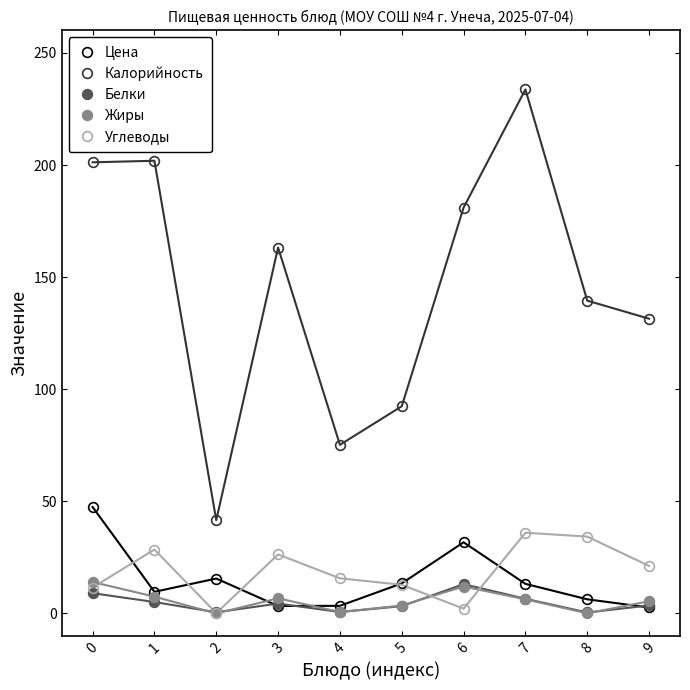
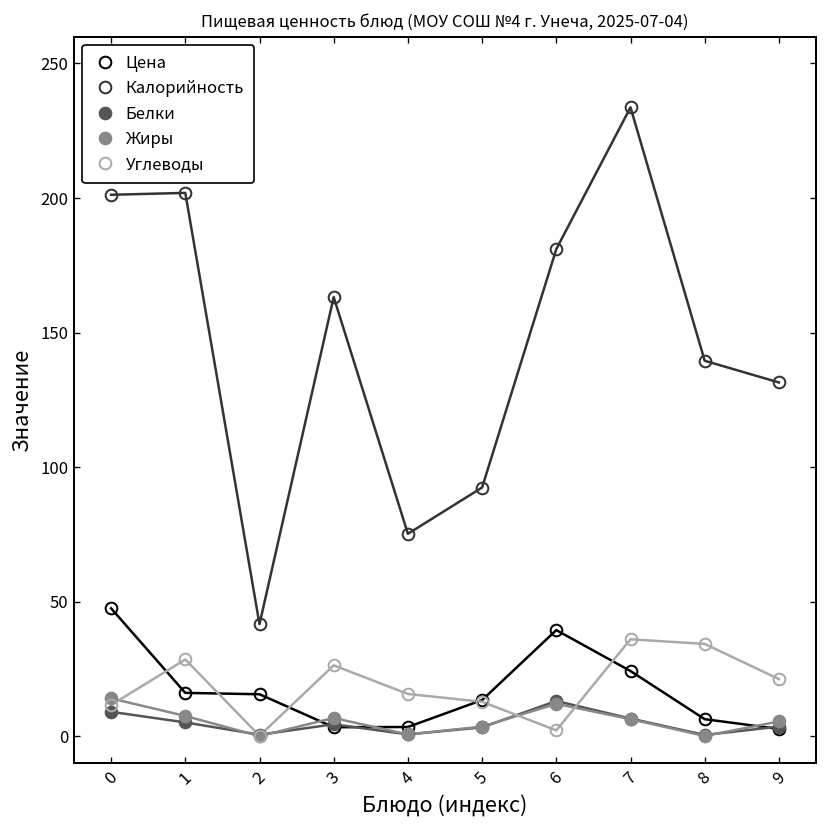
  {
    "Цена": {
      "0": 48,
-     "1": 10,
+     "1": 16,
      "2": 16,
      "4": 3,
-     "6": 32,
-     "7": 13,
+     "6": 39,
+     "7": 24,
      "8": 6
    }
  }
